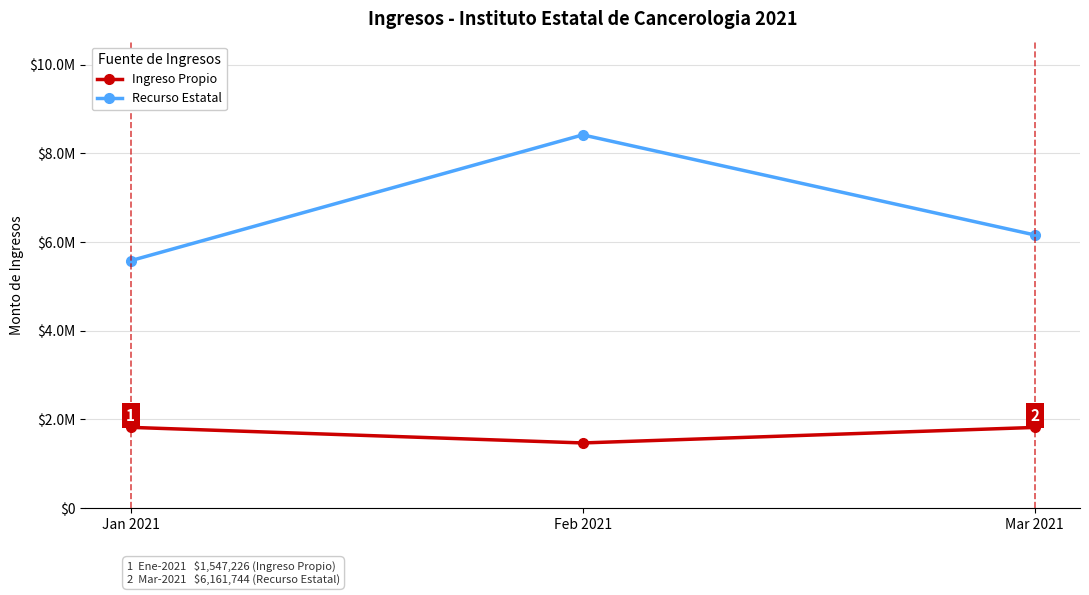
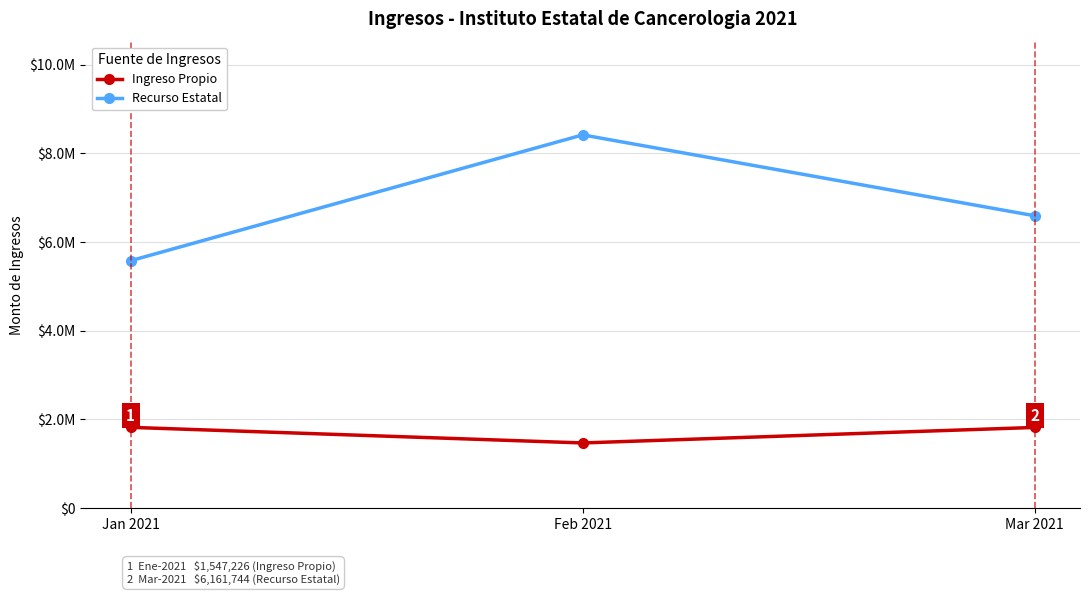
  {
    "Ingreso Propio": {
      "Feb 2021": "$1500000"
    },
    "Recurso Estatal": {
      "Jan 2021": "$5600000",
      "Feb 2021": "$8400000",
-     "Mar 2021": "$6200000"
+     "Mar 2021": "$6600000"
    }
  }
